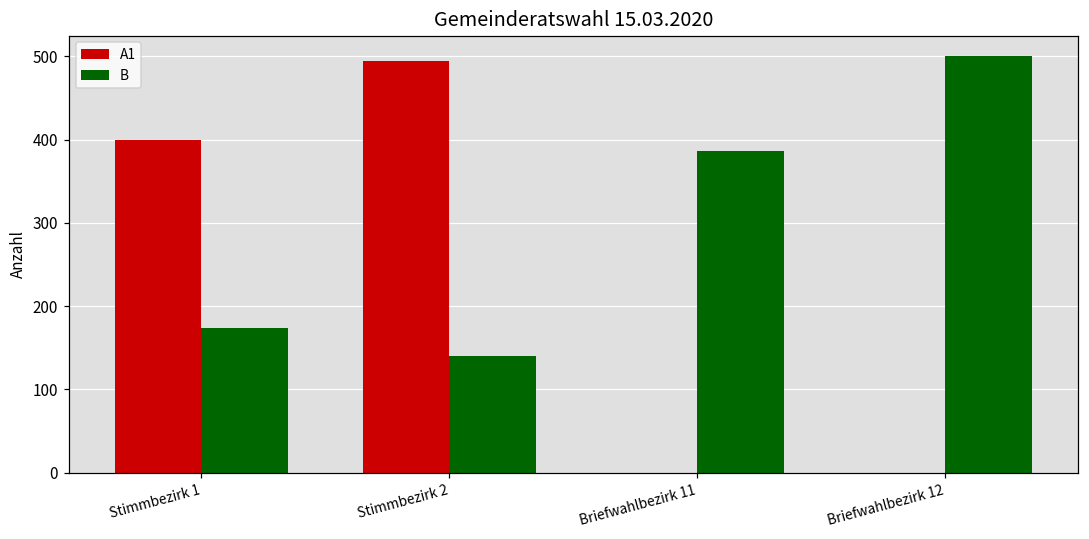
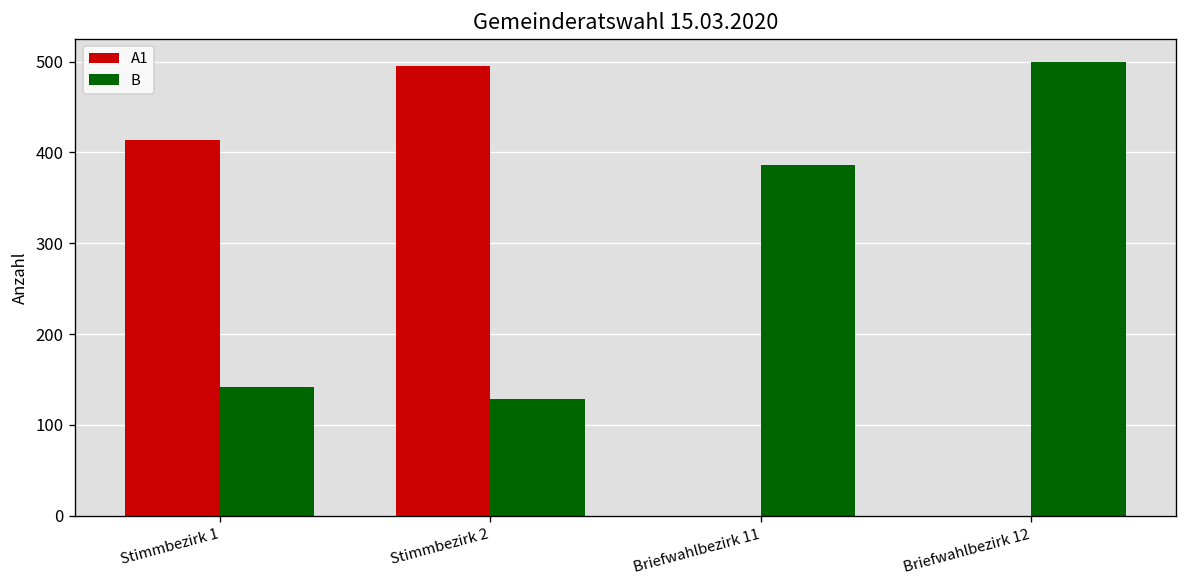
  {
    "A1": {
-     "Stimmbezirk 1": 400,
+     "Stimmbezirk 1": 410,
      "Stimmbezirk 2": 500,
      "Briefwahlbezirk 11": 0,
      "Briefwahlbezirk 12": 0
    },
    "B": {
-     "Stimmbezirk 1": 170,
-     "Stimmbezirk 2": 140,
+     "Stimmbezirk 1": 140,
+     "Stimmbezirk 2": 130,
      "Briefwahlbezirk 11": 390,
      "Briefwahlbezirk 12": 500
    }
  }
